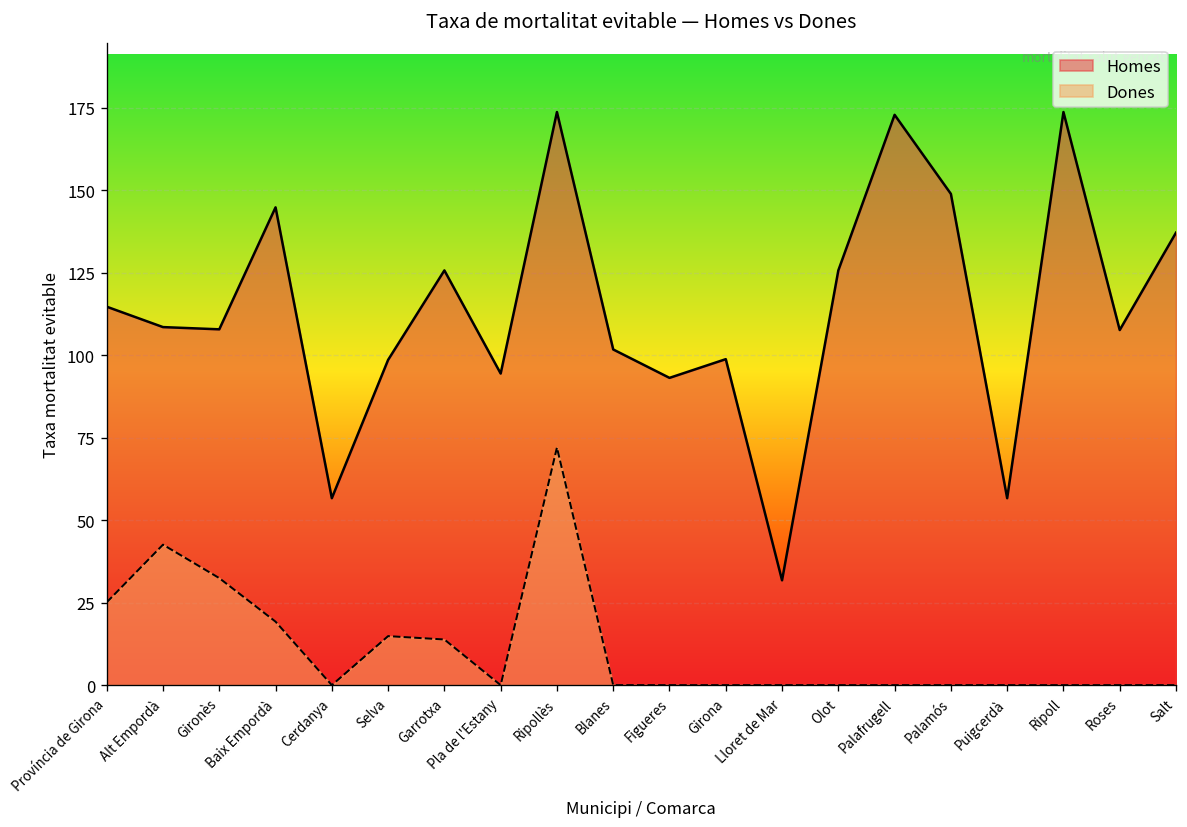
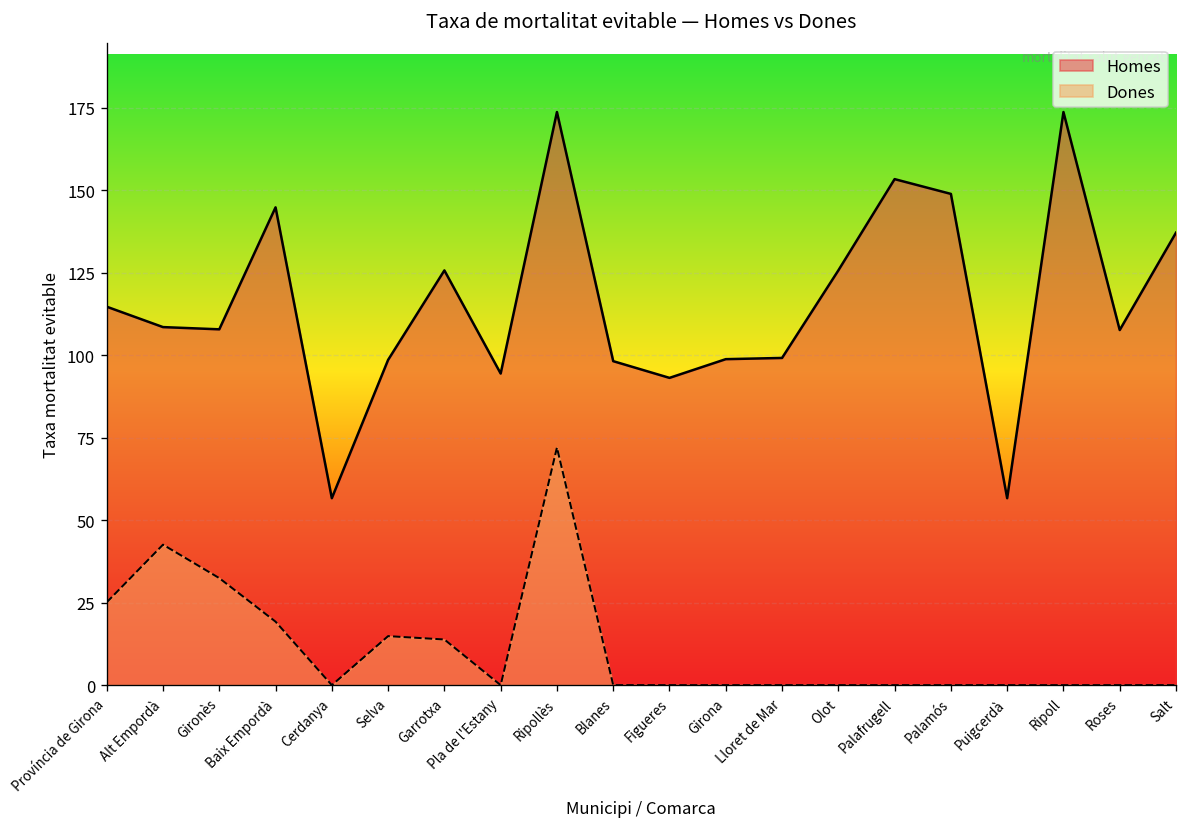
  {
    "Homes": {
      "Província de Girona": 115,
      "Alt Empordà": 109,
      "Gironès": 108,
      "Baix Empordà": 145,
      "Cerdanya": 57,
      "Selva": 99,
      "Garrotxa": 126,
      "Pla de l'Estany": 94,
      "Ripollès": 174,
-     "Blanes": 102,
+     "Blanes": 98,
      "Figueres": 93,
      "Girona": 99,
-     "Lloret de Mar": 32,
+     "Lloret de Mar": 99,
      "Olot": 126,
-     "Palafrugell": 173,
+     "Palafrugell": 153,
      "Palamós": 149,
      "Puigcerdà": 57,
      "Ripoll": 174,
      "Roses": 108,
      "Salt": 137
    },
    "Dones": {
      "Província de Girona": 25,
      "Alt Empordà": 43,
      "Gironès": 32,
      "Baix Empordà": 19,
      "Cerdanya": 0,
      "Selva": 15,
      "Garrotxa": 14,
      "Pla de l'Estany": 0,
      "Ripollès": 72,
      "Blanes": 0,
      "Figueres": 0,
      "Girona": 0,
      "Lloret de Mar": 0,
      "Olot": 0,
      "Palafrugell": 0,
      "Palamós": 0,
      "Puigcerdà": 0,
      "Ripoll": 0,
      "Roses": 0,
      "Salt": 0
    }
  }
